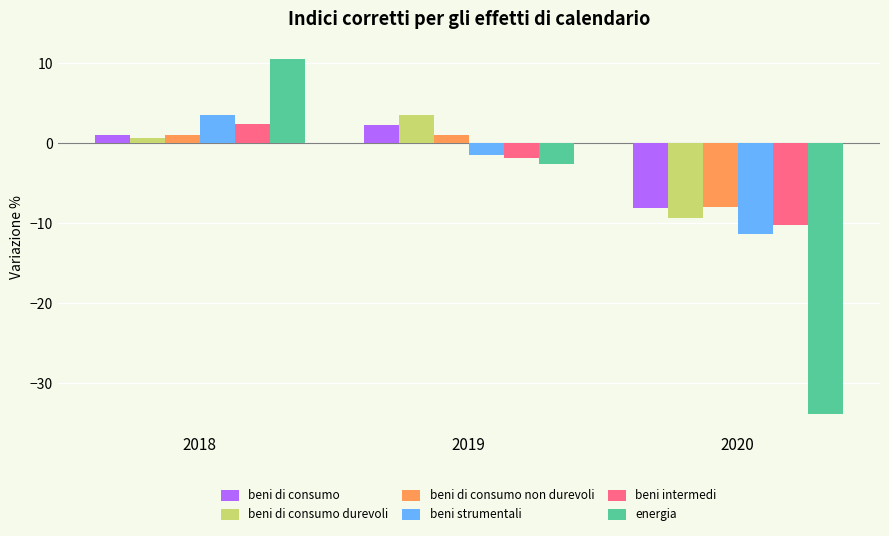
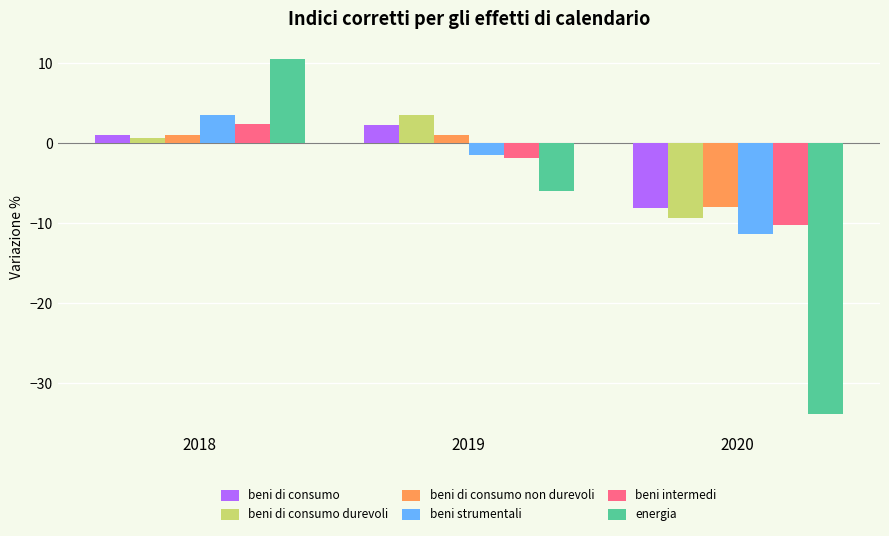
  {
    "beni di consumo": {
      "2018": 1,
      "2019": 2,
      "2020": -8
    },
    "beni di consumo durevoli": {
      "2018": 1,
      "2019": 4,
      "2020": -9
    },
    "beni di consumo non durevoli": {
      "2018": 1,
      "2019": 1,
      "2020": -8
    },
    "beni strumentali": {
      "2018": 4,
      "2019": -2,
      "2020": -11
    },
    "beni intermedi": {
      "2018": 2,
      "2019": -2,
      "2020": -10
    },
    "energia": {
      "2018": 11,
-     "2019": -3,
+     "2019": -6,
      "2020": -34
    }
  }
